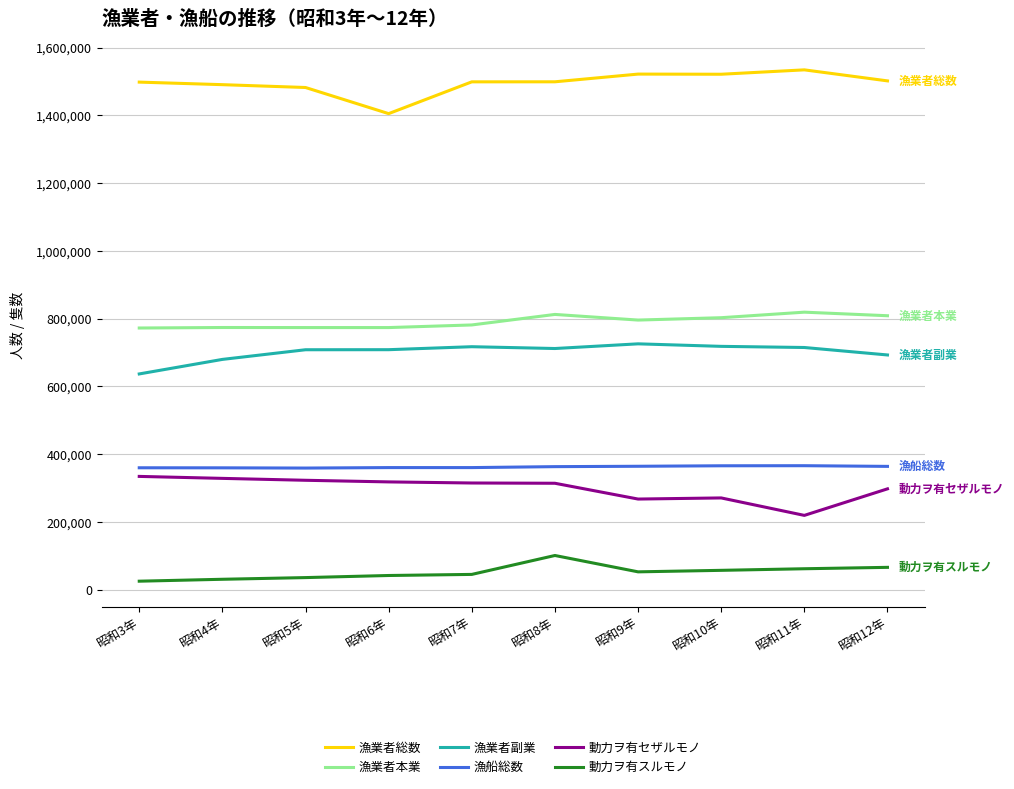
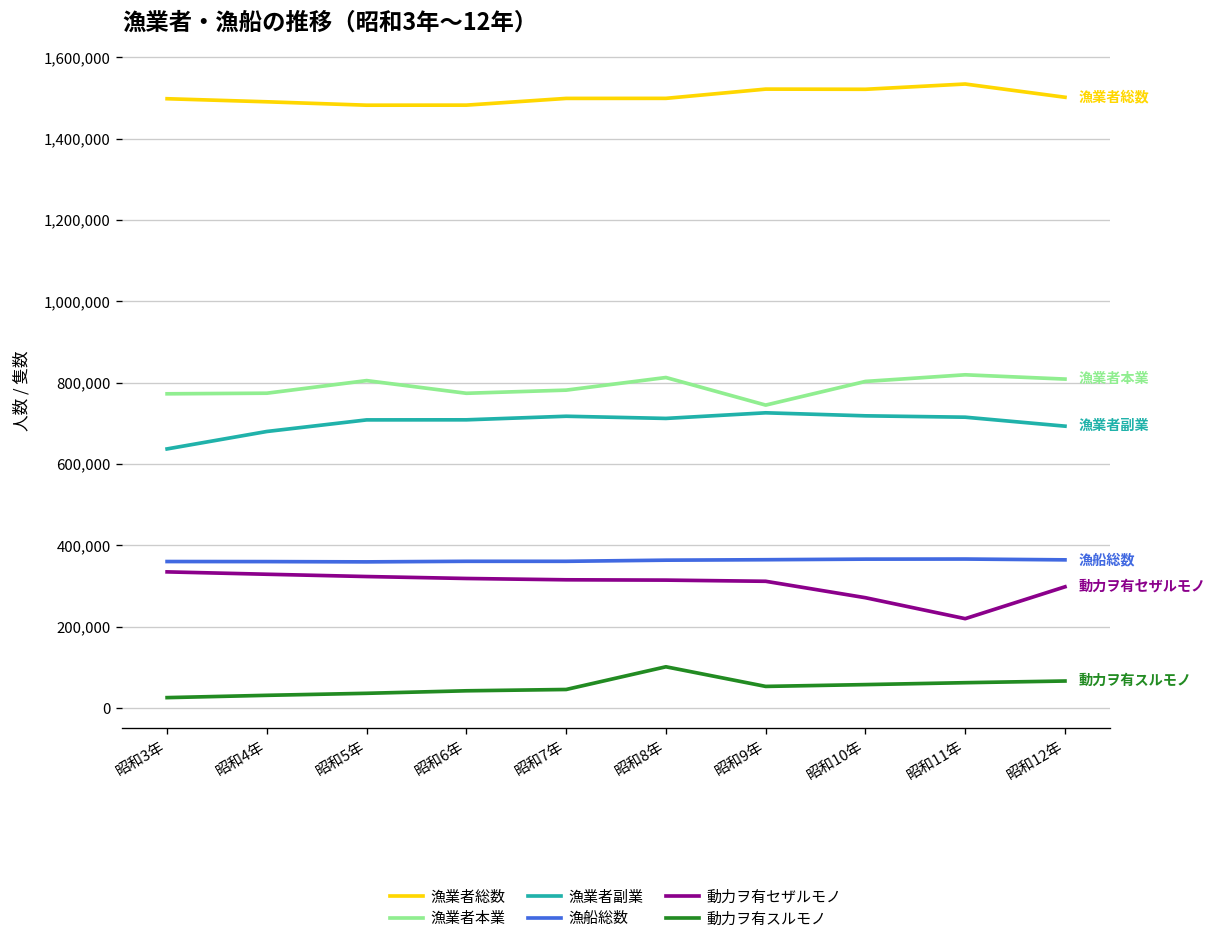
  {
    "漁業者総数": {
      "昭和3年": "1,500,000",
      "昭和4年": "1,490,000",
      "昭和5年": "1,480,000",
-     "昭和6年": "1,410,000",
+     "昭和6年": "1,480,000",
      "昭和7年": "1,500,000",
      "昭和8年": "1,500,000",
      "昭和9年": "1,520,000",
      "昭和10年": "1,520,000",
      "昭和11年": "1,530,000",
      "昭和12年": "1,500,000"
    },
    "漁業者本業": {
      "昭和3年": "770,000",
      "昭和4年": "770,000",
-     "昭和5年": "770,000",
+     "昭和5年": "810,000",
      "昭和6年": "770,000",
      "昭和7年": "780,000",
      "昭和8年": "810,000",
-     "昭和9年": "800,000",
+     "昭和9年": "740,000",
      "昭和10年": "800,000",
      "昭和11年": "820,000",
      "昭和12年": "810,000"
    },
    "漁業者副業": {
      "昭和3年": "640,000",
      "昭和4年": "680,000",
      "昭和5年": "710,000",
      "昭和6年": "710,000",
      "昭和7年": "720,000",
      "昭和8年": "710,000",
      "昭和9年": "730,000",
      "昭和10年": "720,000",
      "昭和11年": "720,000",
      "昭和12年": "690,000"
    },
    "漁船総数": {
      "昭和3年": "360,000",
      "昭和4年": "360,000",
      "昭和5年": "360,000",
      "昭和6年": "360,000",
      "昭和7年": "360,000",
      "昭和8年": "360,000",
      "昭和9年": "360,000",
      "昭和10年": "370,000",
      "昭和11年": "370,000",
      "昭和12年": "360,000"
    },
    "動力ヲ有セザルモノ": {
      "昭和3年": "330,000",
      "昭和4年": "330,000",
      "昭和5年": "320,000",
      "昭和6年": "320,000",
      "昭和7年": "320,000",
      "昭和8年": "310,000",
-     "昭和9年": "270,000",
+     "昭和9年": "310,000",
      "昭和10年": "270,000",
      "昭和11年": "220,000",
      "昭和12年": "300,000"
    },
    "動力ヲ有スルモノ": {
      "昭和3年": "30,000",
      "昭和4年": "30,000",
      "昭和5年": "40,000",
      "昭和6年": "40,000",
      "昭和7年": "50,000",
      "昭和8年": "100,000",
      "昭和9年": "50,000",
      "昭和10年": "60,000",
      "昭和11年": "60,000",
      "昭和12年": "70,000"
    }
  }
